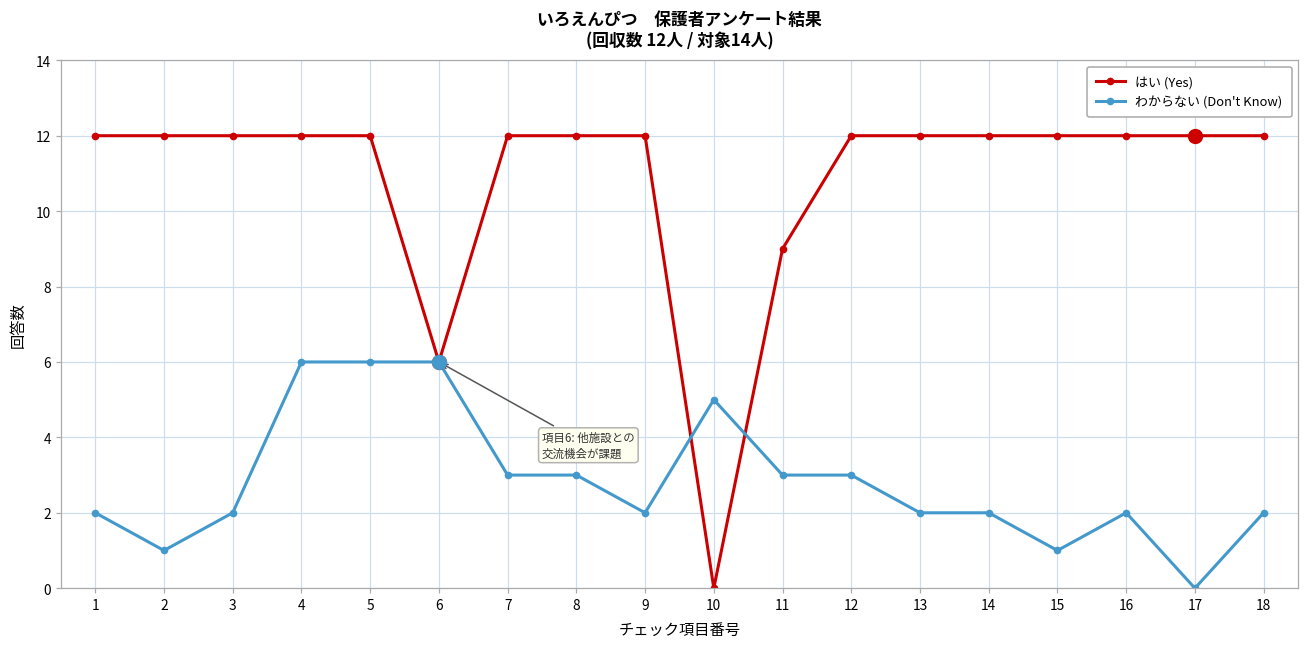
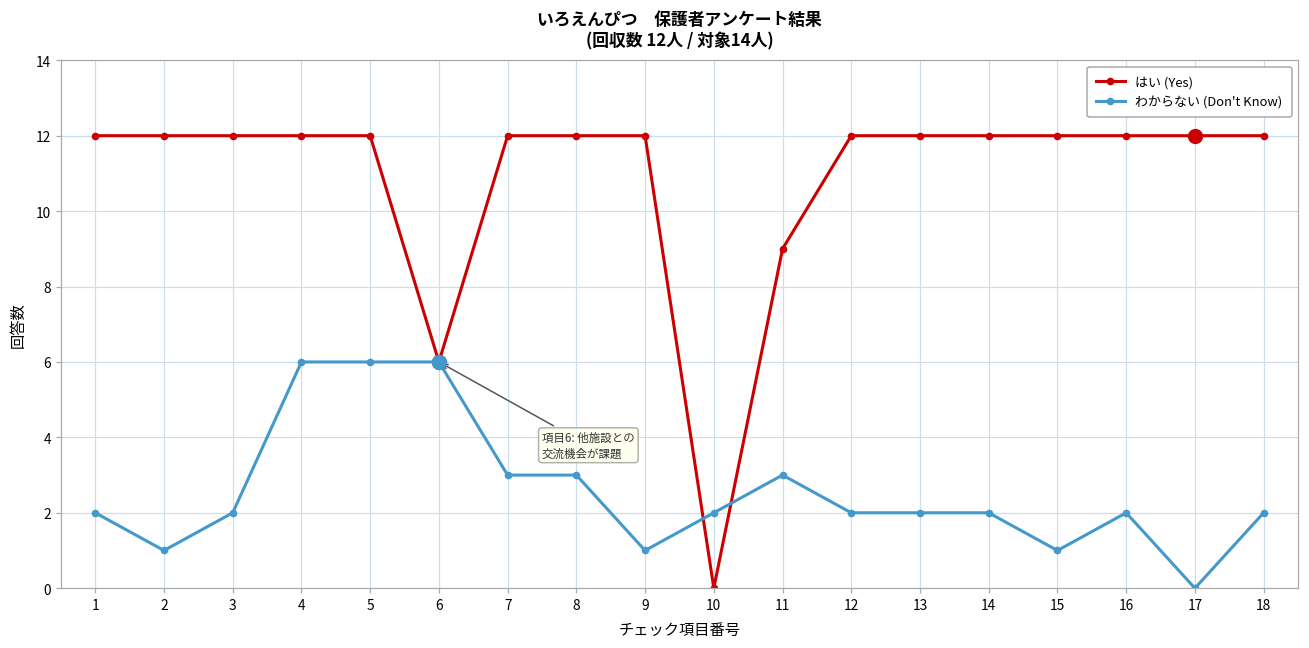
  {
    "わからない (Don't Know)": {
      "1": 2,
      "2": 1,
      "3": 2,
      "4": 6,
      "5": 6,
      "7": 3,
      "8": 3,
-     "9": 2,
-     "10": 5,
+     "9": 1,
+     "10": 2,
      "11": 3,
-     "12": 3,
+     "12": 2,
      "13": 2,
      "14": 2,
      "15": 1,
      "16": 2,
      "17": 0,
      "18": 2
    }
  }
